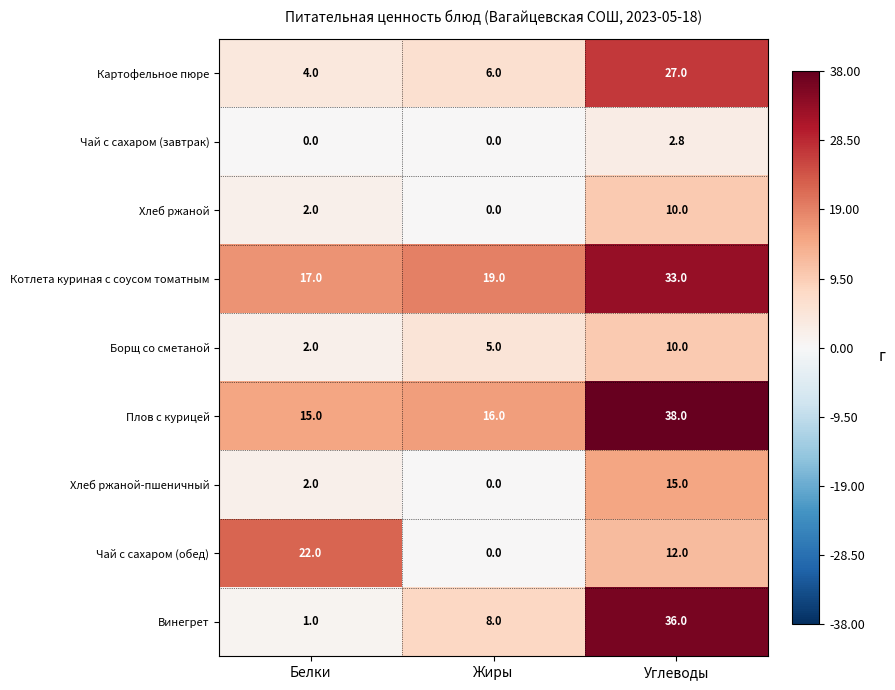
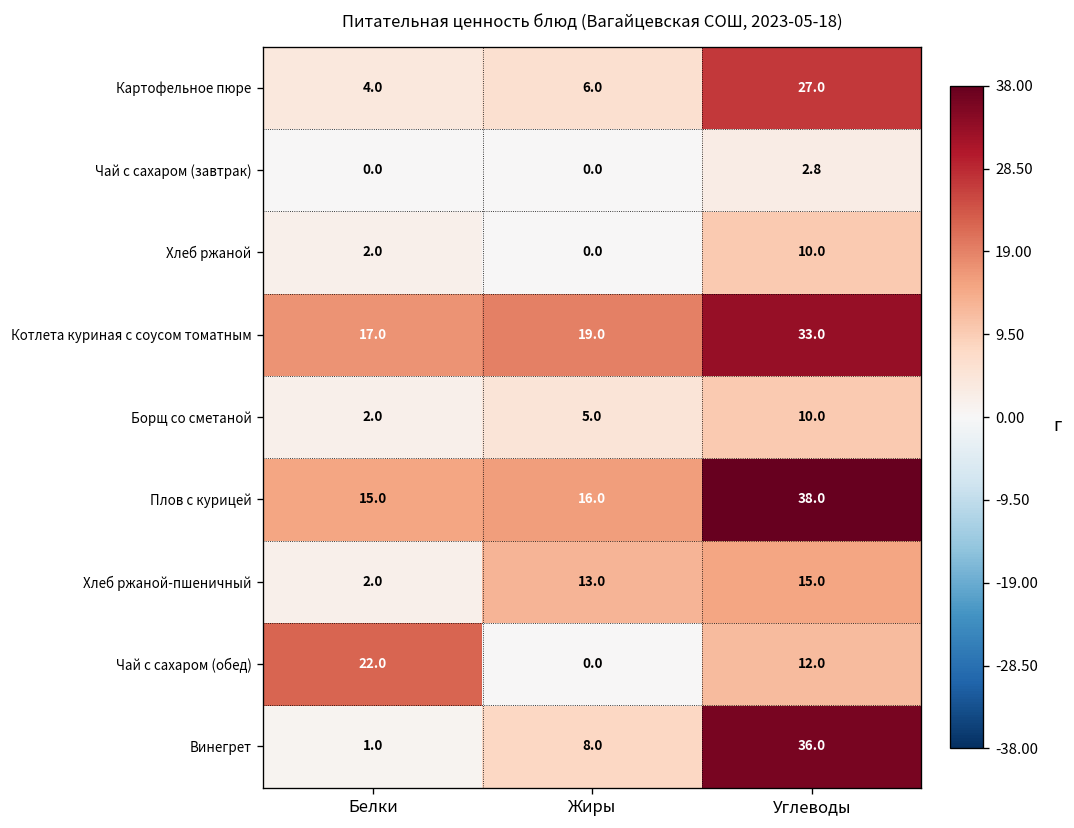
  {
    "Картофельное пюре": {
      "Белки": 4.0,
      "Жиры": 6.0,
      "Углеводы": 27.0
    },
    "Чай с сахаром (завтрак)": {
      "Белки": 0.0,
      "Жиры": 0.0,
      "Углеводы": 2.8
    },
    "Хлеб ржаной": {
      "Белки": 2.0,
      "Жиры": 0.0,
      "Углеводы": 10.0
    },
    "Котлета куриная с соусом томатным": {
      "Белки": 17.0,
      "Жиры": 19.0,
      "Углеводы": 33.0
    },
    "Борщ со сметаной": {
      "Белки": 2.0,
      "Жиры": 5.0,
      "Углеводы": 10.0
    },
    "Плов с курицей": {
      "Белки": 15.0,
      "Жиры": 16.0,
      "Углеводы": 38.0
    },
    "Хлеб ржаной-пшеничный": {
      "Белки": 2.0,
-     "Жиры": 0.0,
+     "Жиры": 13.0,
      "Углеводы": 15.0
    },
    "Чай с сахаром (обед)": {
      "Белки": 22.0,
      "Жиры": 0.0,
      "Углеводы": 12.0
    },
    "Винегрет": {
      "Белки": 1.0,
      "Жиры": 8.0,
      "Углеводы": 36.0
    }
  }
